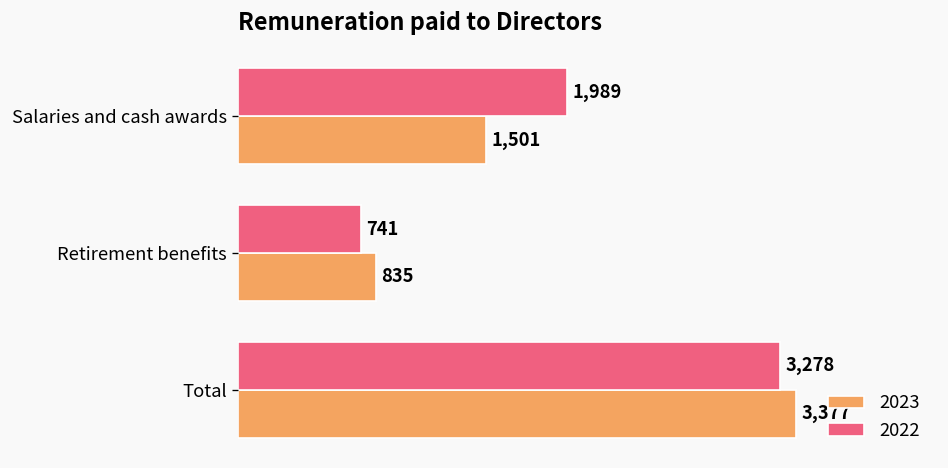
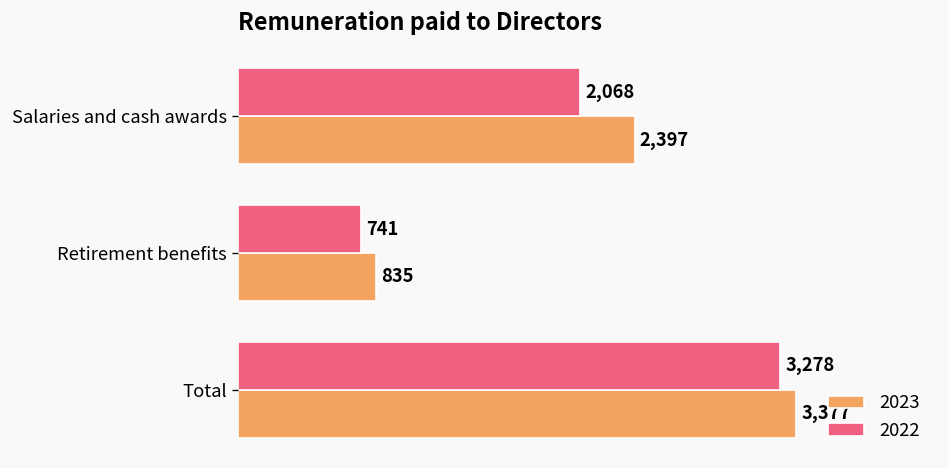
  {
    "2023": {
-     "Salaries and cash awards": "1,501",
+     "Salaries and cash awards": "2,397",
      "Retirement benefits": "835",
      "Total": "3,377"
    },
    "2022": {
-     "Salaries and cash awards": "1,989",
+     "Salaries and cash awards": "2,068",
      "Retirement benefits": "741",
      "Total": "3,278"
    }
  }
